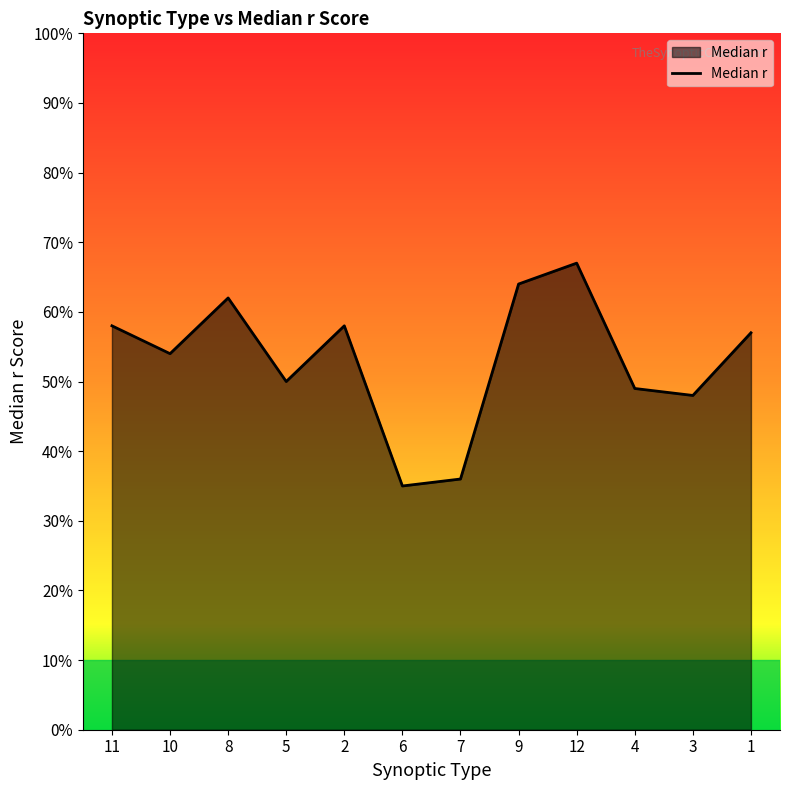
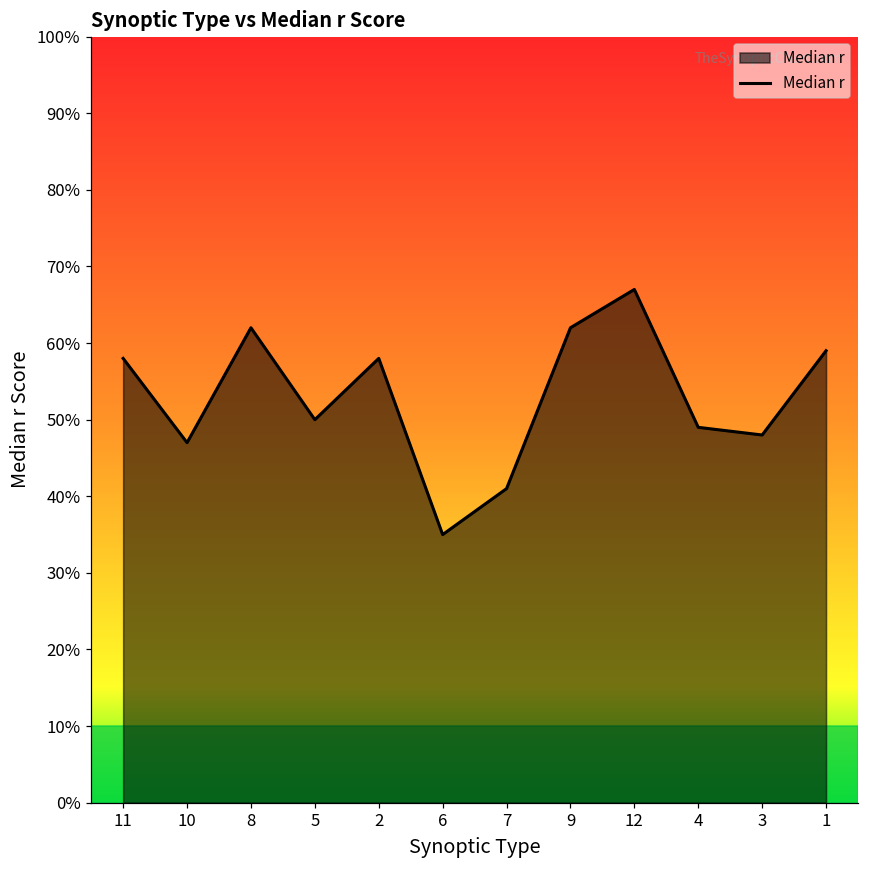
  {
    "11": "58%",
-   "10": "54%",
+   "10": "47%",
    "8": "62%",
    "5": "50%",
    "2": "58%",
    "6": "35%",
-   "7": "36%",
-   "9": "64%",
+   "7": "41%",
+   "9": "62%",
    "12": "67%",
    "4": "49%",
    "3": "48%",
-   "1": "57%"
+   "1": "59%"
  }
